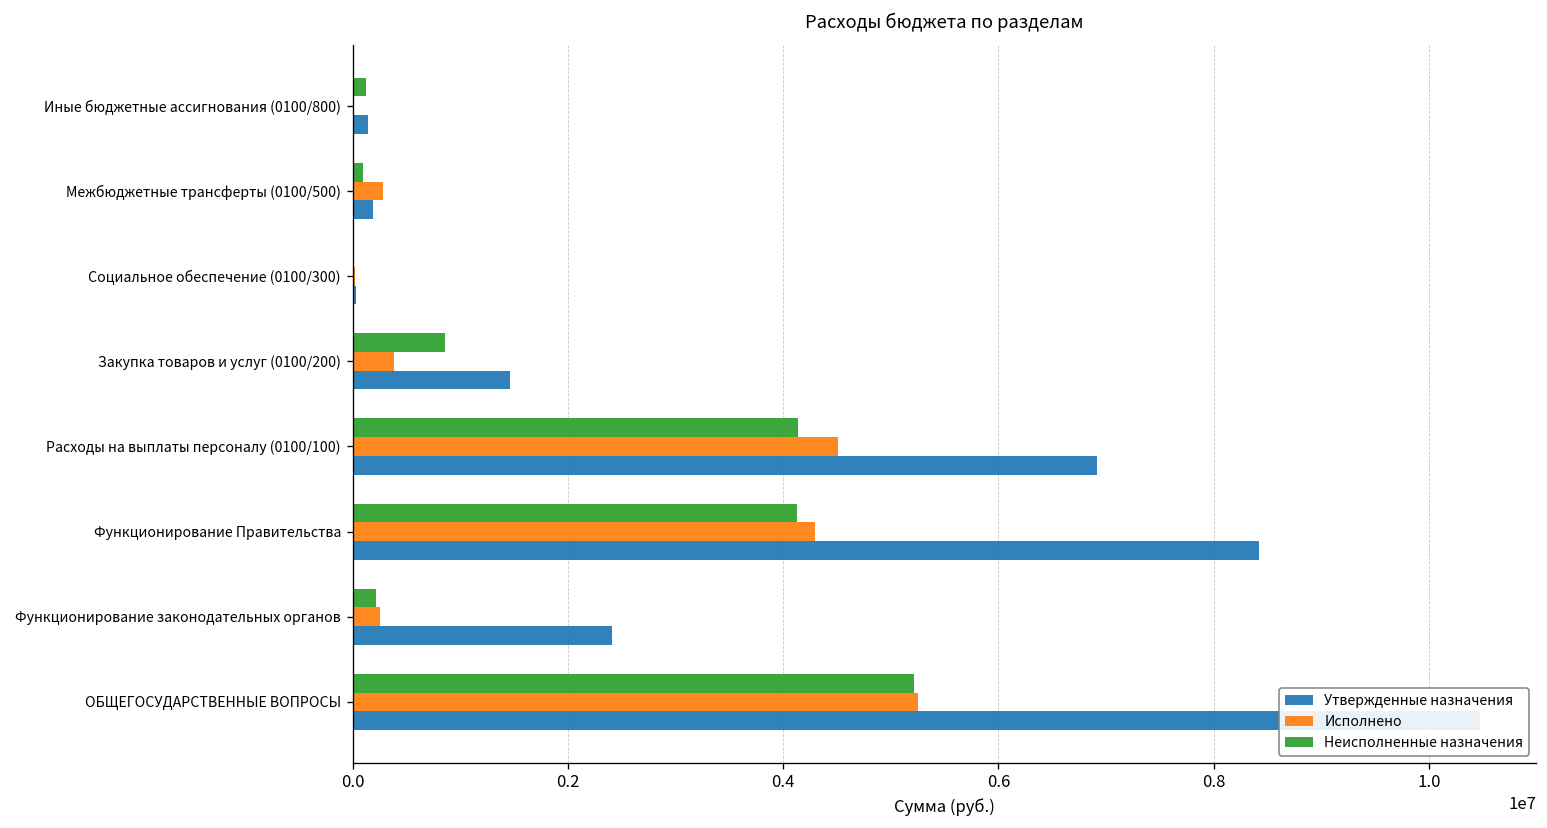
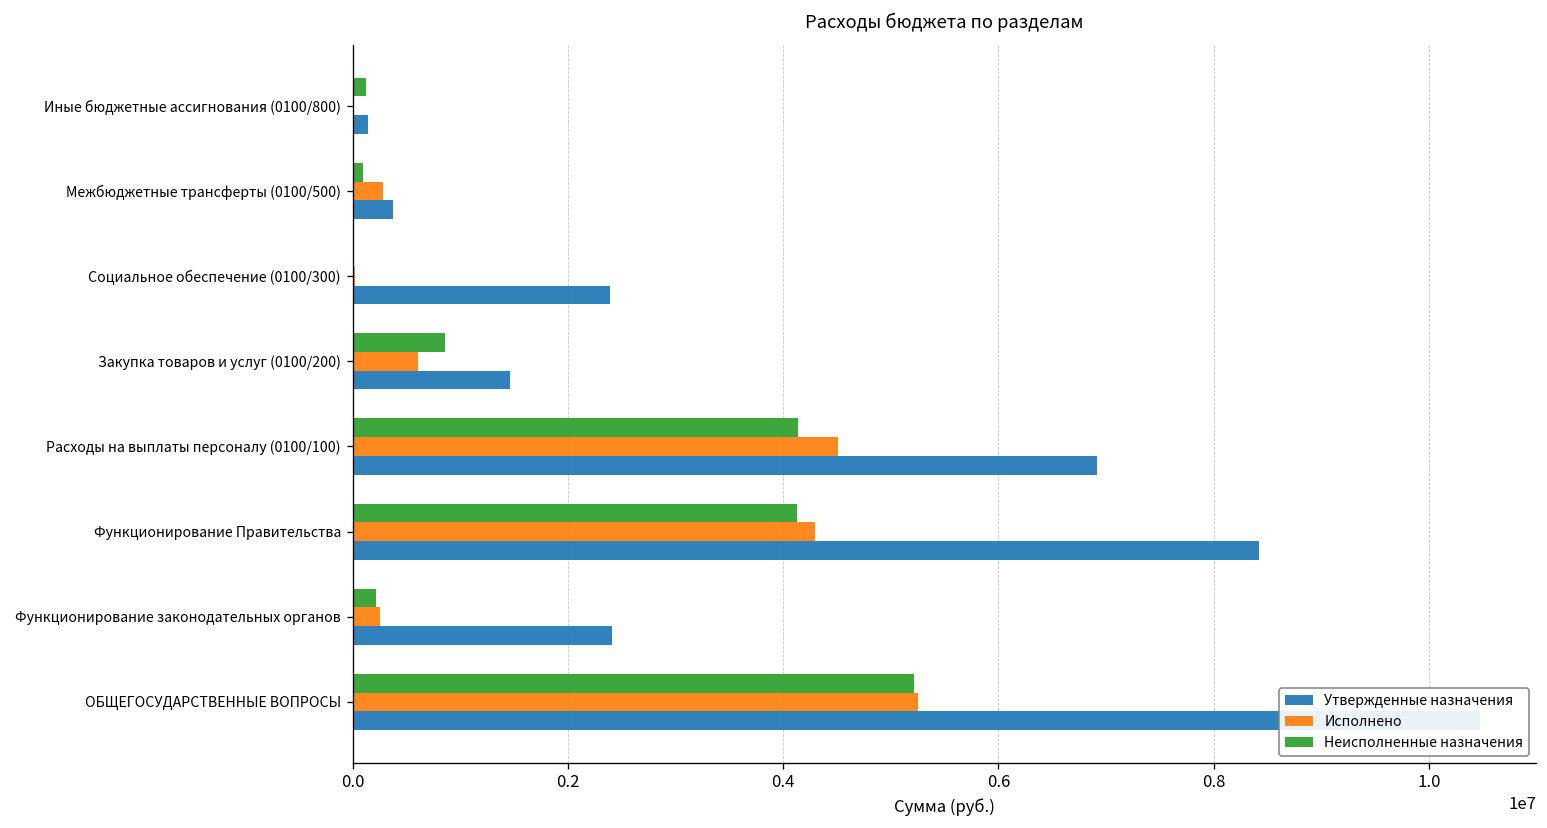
  {
    "Утвержденные назначения": {
      "Иные бюджетные ассигнования (0100/800)": 100000,
-     "Межбюджетные трансферты (0100/500)": 200000,
-     "Социальное обеспечение (0100/300)": 0,
+     "Межбюджетные трансферты (0100/500)": 400000,
+     "Социальное обеспечение (0100/300)": 2400000,
      "Закупка товаров и услуг (0100/200)": 1500000,
      "Расходы на выплаты персоналу (0100/100)": 6900000,
      "Функционирование Правительства": 8400000,
      "Функционирование законодательных органов": 2400000
    },
    "Исполнено": {
      "Межбюджетные трансферты (0100/500)": 300000,
-     "Закупка товаров и услуг (0100/200)": 400000,
+     "Закупка товаров и услуг (0100/200)": 600000,
      "Расходы на выплаты персоналу (0100/100)": 4500000,
      "Функционирование Правительства": 4300000,
      "Функционирование законодательных органов": 300000,
      "ОБЩЕГОСУДАРСТВЕННЫЕ ВОПРОСЫ": 5300000
    },
    "Неисполненные назначения": {
      "Иные бюджетные ассигнования (0100/800)": 100000,
      "Межбюджетные трансферты (0100/500)": 100000,
      "Закупка товаров и услуг (0100/200)": 900000,
      "Расходы на выплаты персоналу (0100/100)": 4100000,
      "Функционирование Правительства": 4100000,
      "Функционирование законодательных органов": 200000,
      "ОБЩЕГОСУДАРСТВЕННЫЕ ВОПРОСЫ": 5200000
    }
  }
